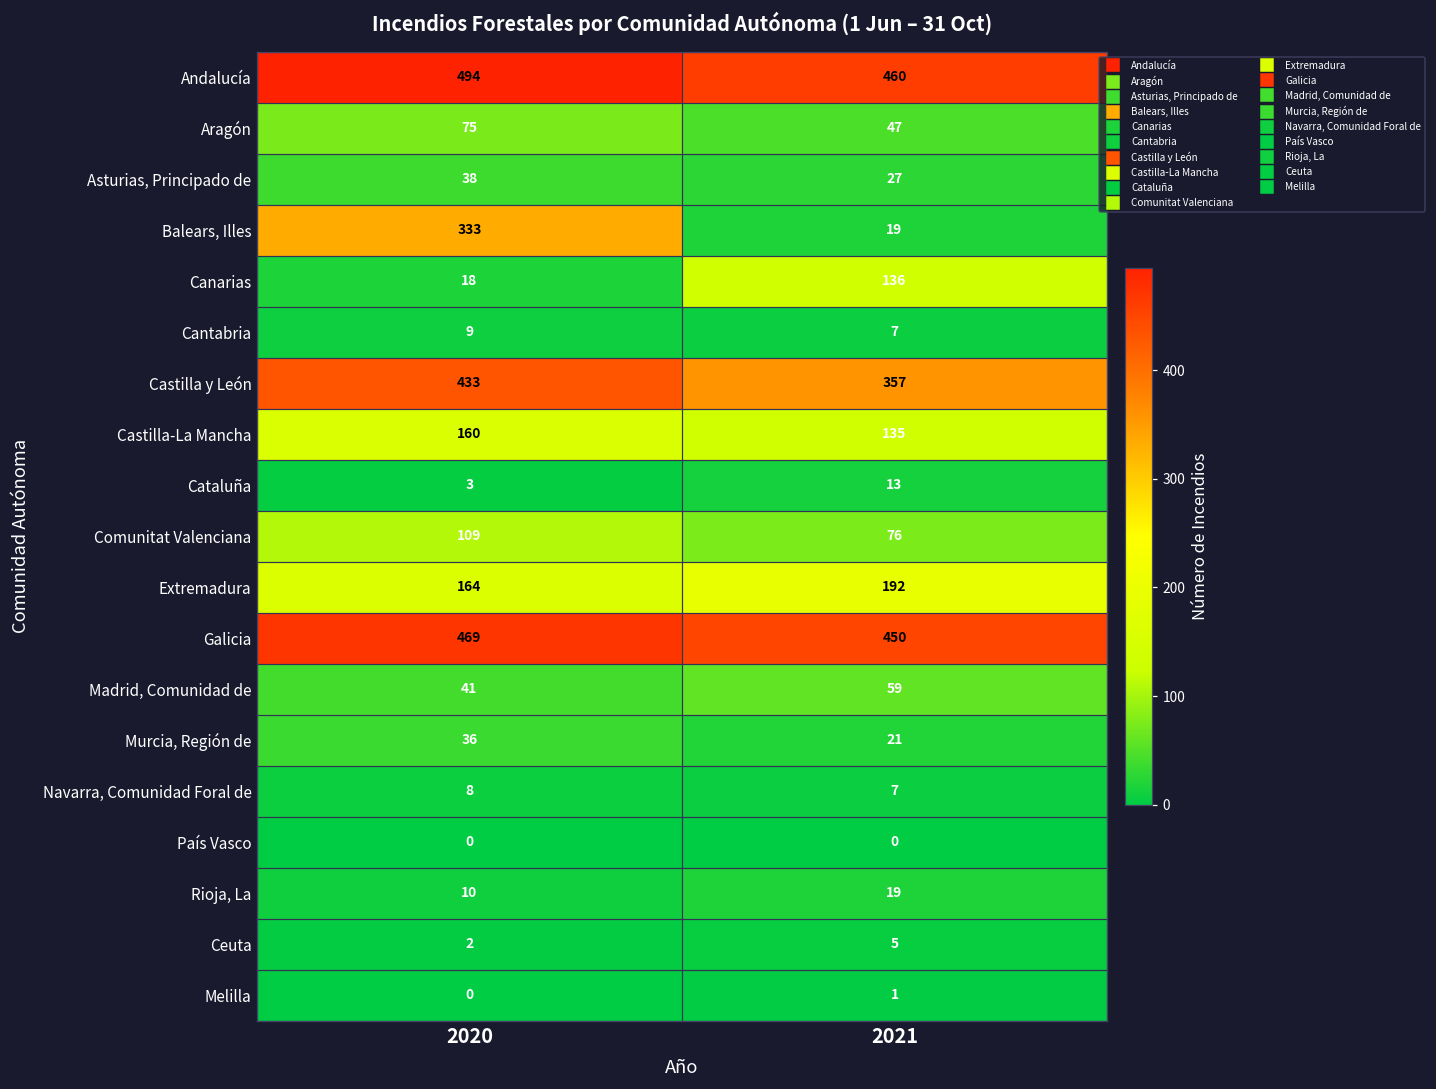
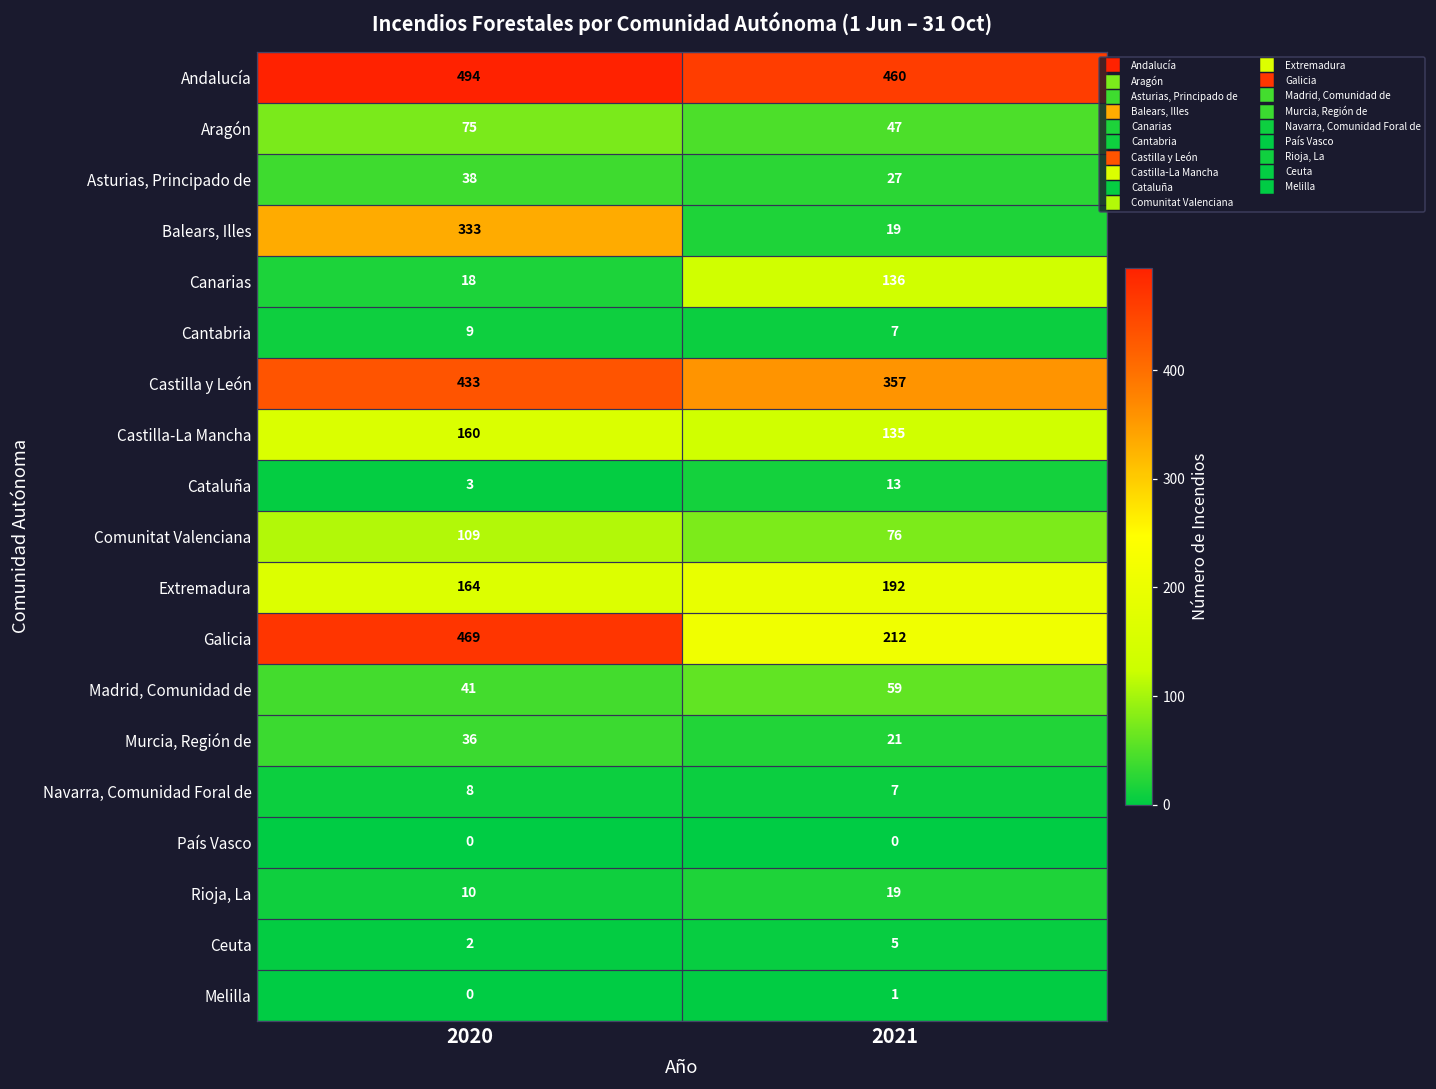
  {
    "Andalucía": {
      "2020": 494,
      "2021": 460
    },
    "Aragón": {
      "2020": 75,
      "2021": 47
    },
    "Asturias, Principado de": {
      "2020": 38,
      "2021": 27
    },
    "Balears, Illes": {
      "2020": 333,
      "2021": 19
    },
    "Canarias": {
      "2020": 18,
      "2021": 136
    },
    "Cantabria": {
      "2020": 9,
      "2021": 7
    },
    "Castilla y León": {
      "2020": 433,
      "2021": 357
    },
    "Castilla-La Mancha": {
      "2020": 160,
      "2021": 135
    },
    "Cataluña": {
      "2020": 3,
      "2021": 13
    },
    "Comunitat Valenciana": {
      "2020": 109,
      "2021": 76
    },
    "Extremadura": {
      "2020": 164,
      "2021": 192
    },
    "Galicia": {
      "2020": 469,
-     "2021": 450
+     "2021": 212
    },
    "Madrid, Comunidad de": {
      "2020": 41,
      "2021": 59
    },
    "Murcia, Región de": {
      "2020": 36,
      "2021": 21
    },
    "Navarra, Comunidad Foral de": {
      "2020": 8,
      "2021": 7
    },
    "País Vasco": {
      "2020": 0,
      "2021": 0
    },
    "Rioja, La": {
      "2020": 10,
      "2021": 19
    },
    "Ceuta": {
      "2020": 2,
      "2021": 5
    },
    "Melilla": {
      "2020": 0,
      "2021": 1
    }
  }
